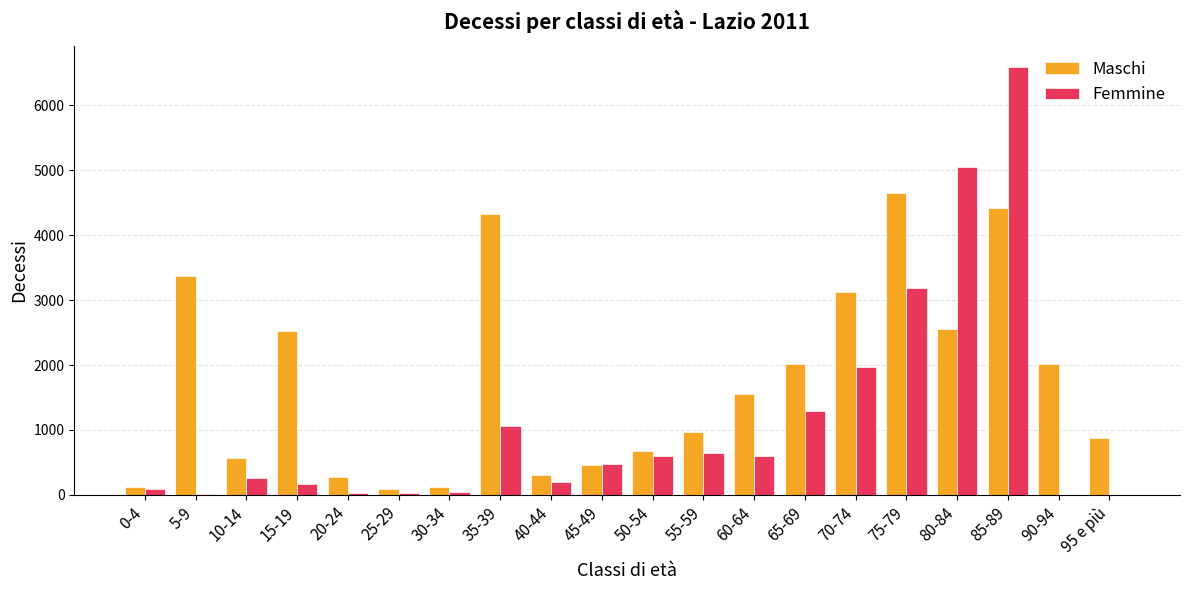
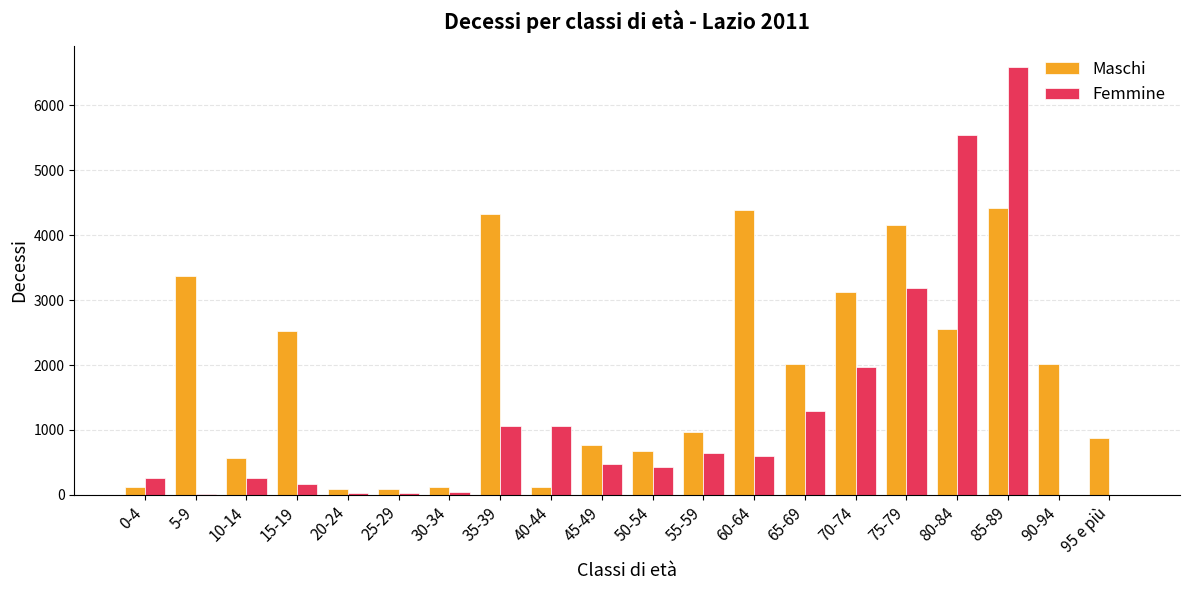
  {
    "Maschi": {
      "0-4": 100,
      "5-9": 3400,
      "10-14": 600,
      "15-19": 2500,
-     "20-24": 300,
+     "20-24": 100,
      "25-29": 100,
      "30-34": 100,
      "35-39": 4300,
-     "40-44": 300,
-     "45-49": 500,
+     "40-44": 100,
+     "45-49": 800,
      "50-54": 700,
      "55-59": 1000,
-     "60-64": 1600,
+     "60-64": 4400,
      "65-69": 2000,
      "70-74": 3100,
-     "75-79": 4600,
+     "75-79": 4200,
      "80-84": 2500,
      "85-89": 4400,
      "90-94": 2000,
      "95 e più": 900
    },
    "Femmine": {
-     "0-4": 100,
+     "0-4": 300,
      "10-14": 300,
      "15-19": 200,
      "30-34": 100,
      "35-39": 1100,
-     "40-44": 200,
+     "40-44": 1100,
      "45-49": 500,
-     "50-54": 600,
+     "50-54": 400,
      "55-59": 600,
      "60-64": 600,
      "65-69": 1300,
      "70-74": 2000,
      "75-79": 3200,
-     "80-84": 5100,
+     "80-84": 5500,
      "85-89": 6600,
      "90-94": 0,
      "95 e più": 0
    }
  }
